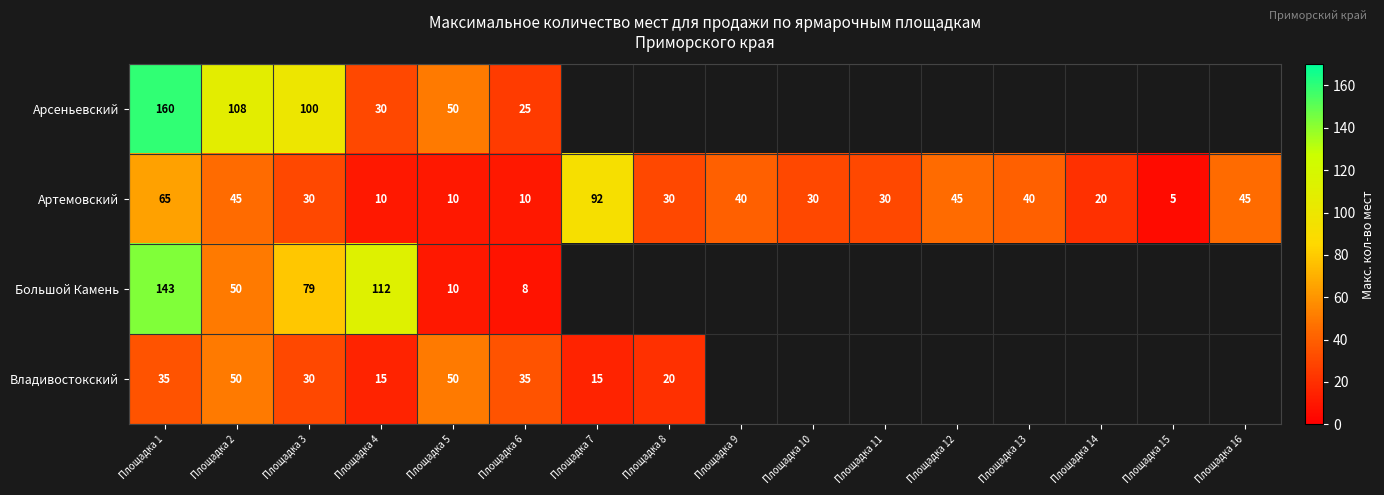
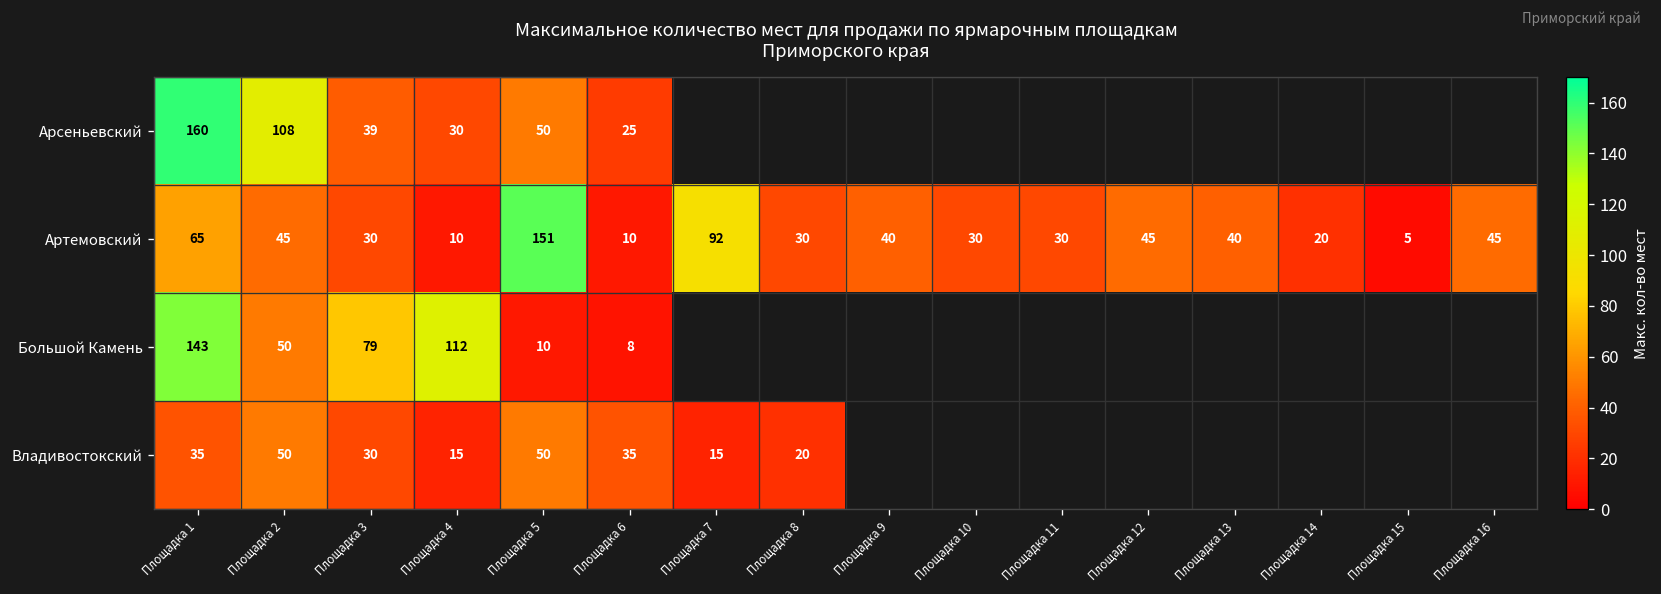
  {
    "Арсеньевский": {
      "Площадка 1": 160,
      "Площадка 2": 108,
-     "Площадка 3": 100,
+     "Площадка 3": 39,
      "Площадка 4": 30,
      "Площадка 5": 50,
      "Площадка 6": 25
    },
    "Артемовский": {
      "Площадка 1": 65,
      "Площадка 2": 45,
      "Площадка 3": 30,
      "Площадка 4": 10,
-     "Площадка 5": 10,
+     "Площадка 5": 151,
      "Площадка 6": 10,
      "Площадка 7": 92,
      "Площадка 8": 30,
      "Площадка 9": 40,
      "Площадка 10": 30,
      "Площадка 11": 30,
      "Площадка 12": 45,
      "Площадка 13": 40,
      "Площадка 14": 20,
      "Площадка 15": 5,
      "Площадка 16": 45
    },
    "Большой Камень": {
      "Площадка 1": 143,
      "Площадка 2": 50,
      "Площадка 3": 79,
      "Площадка 4": 112,
      "Площадка 5": 10,
      "Площадка 6": 8
    },
    "Владивостокский": {
      "Площадка 1": 35,
      "Площадка 2": 50,
      "Площадка 3": 30,
      "Площадка 4": 15,
      "Площадка 5": 50,
      "Площадка 6": 35,
      "Площадка 7": 15,
      "Площадка 8": 20
    }
  }
